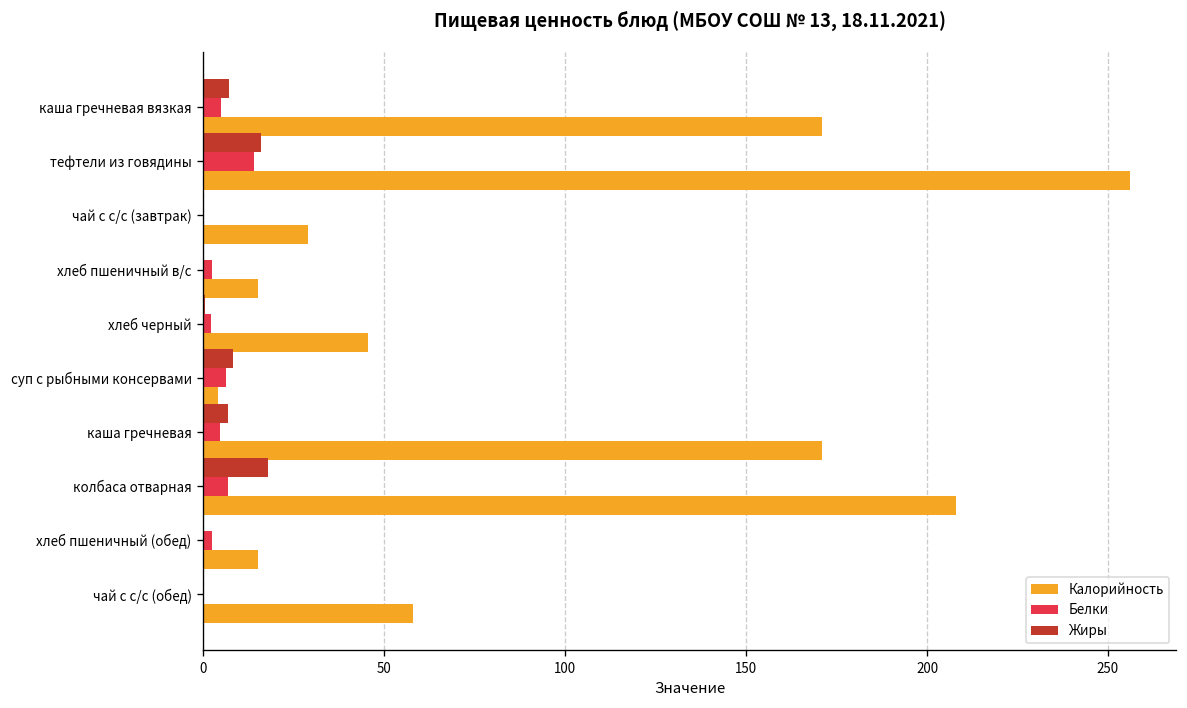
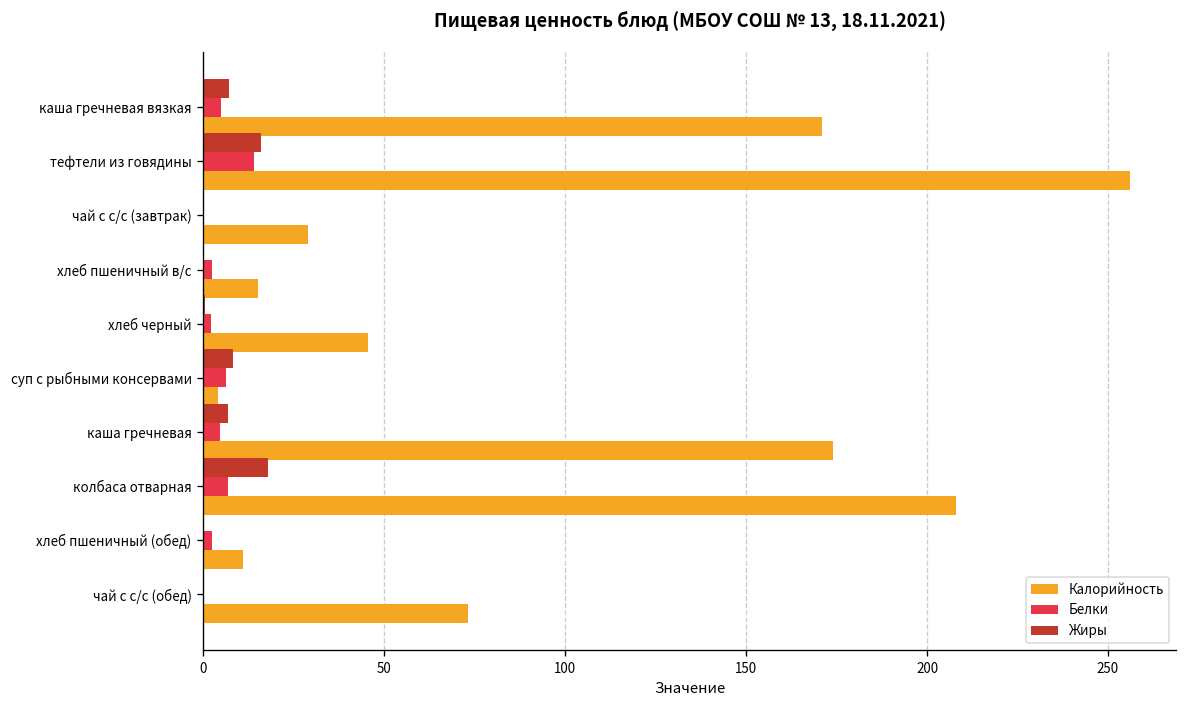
  {
    "Калорийность": {
      "каша гречневая вязкая": 171,
      "тефтели из говядины": 256,
      "чай с с/с (завтрак)": 29,
      "хлеб пшеничный в/с": 15,
      "хлеб черный": 45,
      "суп с рыбными консервами": 4,
-     "каша гречневая": 171,
+     "каша гречневая": 174,
      "колбаса отварная": 208,
-     "хлеб пшеничный (обед)": 15,
-     "чай с с/с (обед)": 58
+     "хлеб пшеничный (обед)": 11,
+     "чай с с/с (обед)": 73
    }
  }
